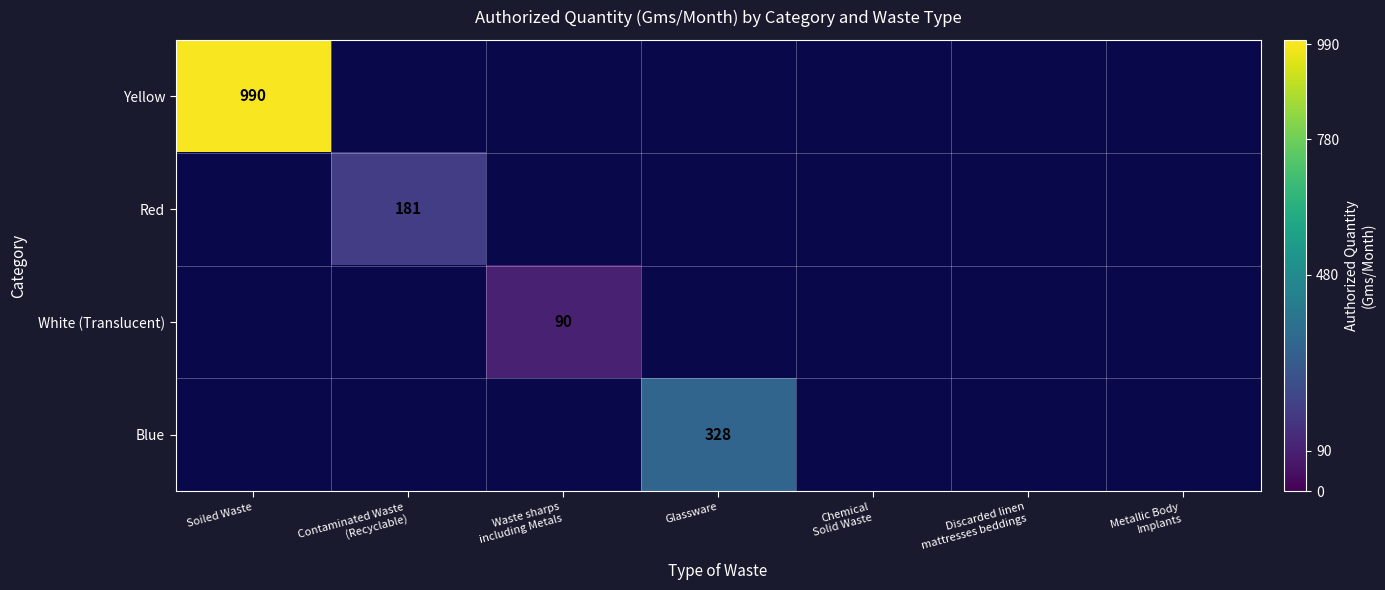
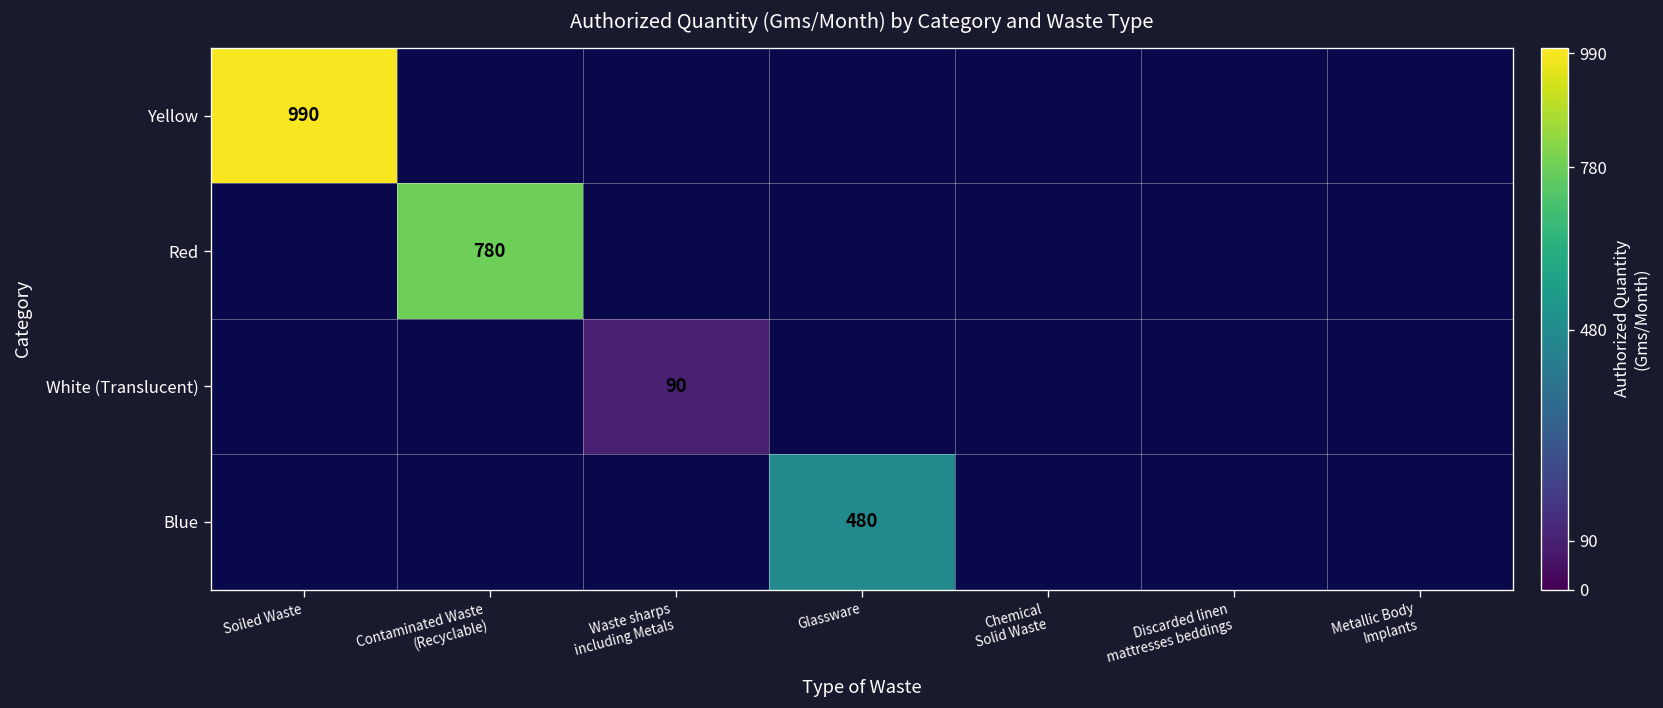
  {
    "Yellow": {
      "Soiled Waste": 990
    },
    "Red": {
-     "Contaminated Waste (Recyclable)": 181
+     "Contaminated Waste (Recyclable)": 780
    },
    "White (Translucent)": {
      "Waste sharps including Metals": 90
    },
    "Blue": {
-     "Glassware": 328
+     "Glassware": 480
    }
  }
